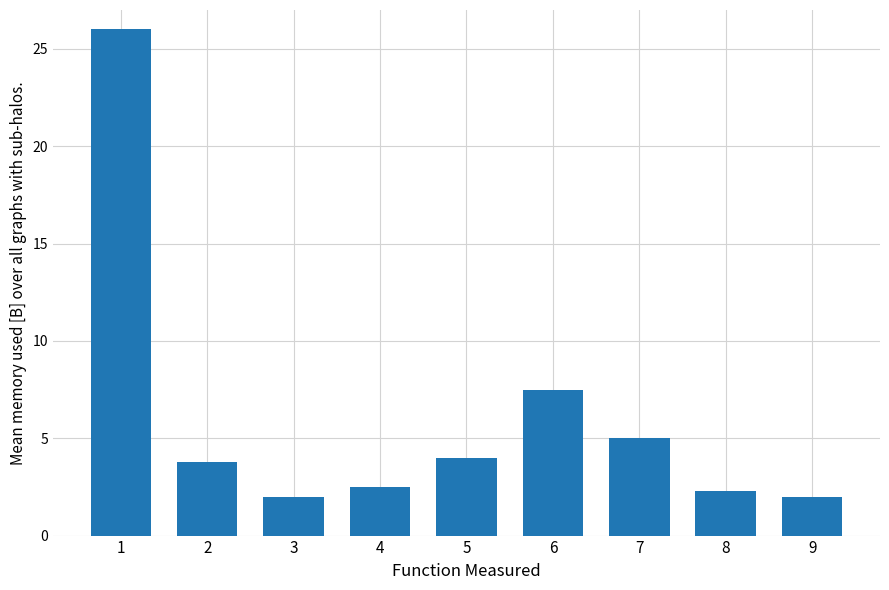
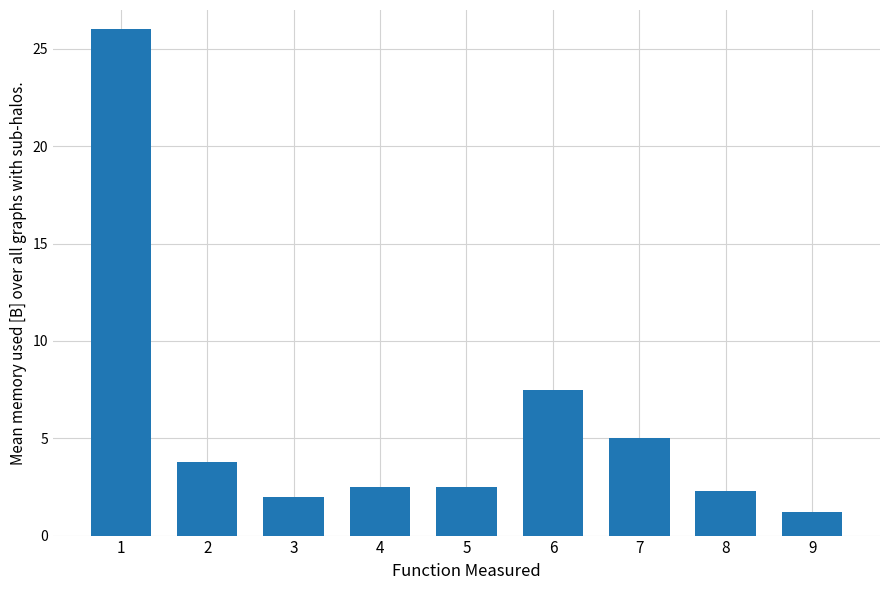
  {
    "1": 26.0,
    "2": 3.8,
    "3": 2.0,
    "4": 2.5,
-   "5": 4.0,
+   "5": 2.5,
    "6": 7.5,
    "7": 5.0,
    "8": 2.3,
-   "9": 2.0
+   "9": 1.2
  }
